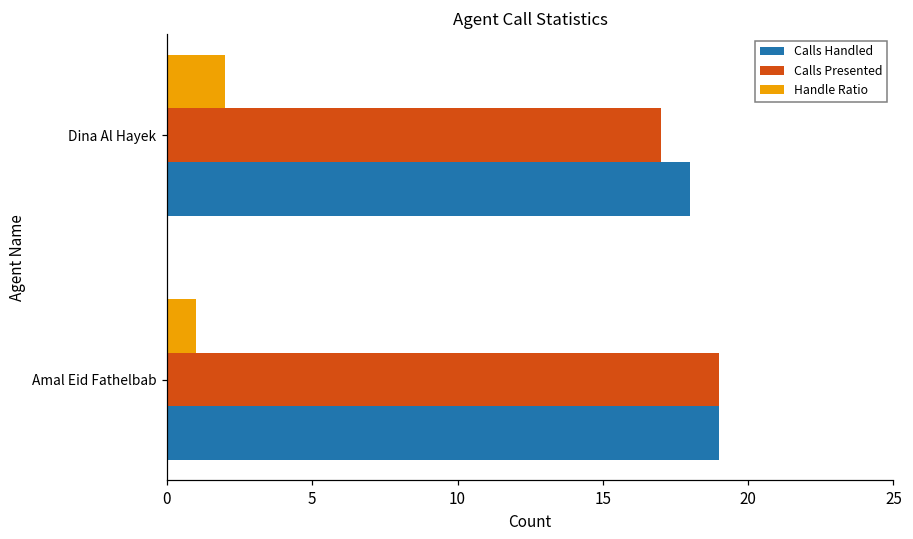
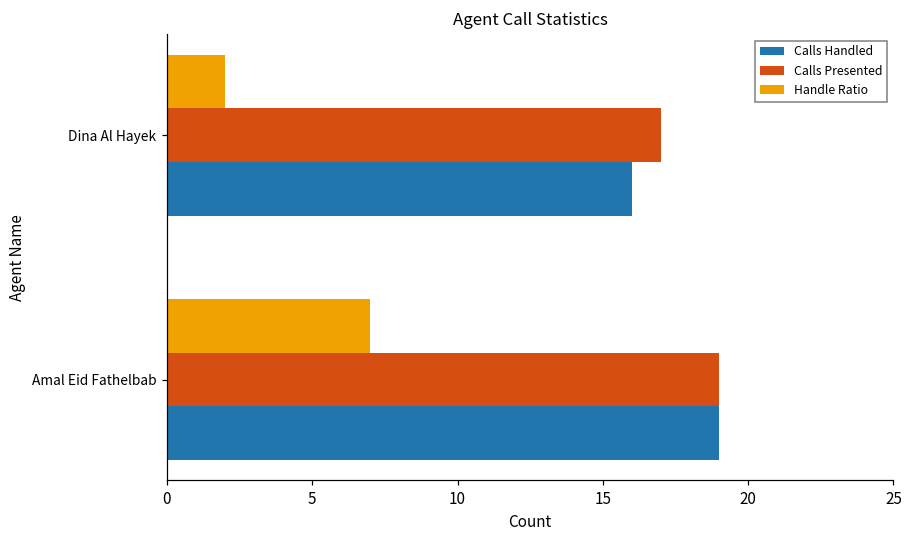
  {
    "Calls Handled": {
-     "Dina Al Hayek": 18,
+     "Dina Al Hayek": 16,
      "Amal Eid Fathelbab": 19
    },
    "Calls Presented": {
      "Dina Al Hayek": 17,
      "Amal Eid Fathelbab": 19
    },
    "Handle Ratio": {
      "Dina Al Hayek": 2,
-     "Amal Eid Fathelbab": 1
+     "Amal Eid Fathelbab": 7
    }
  }
